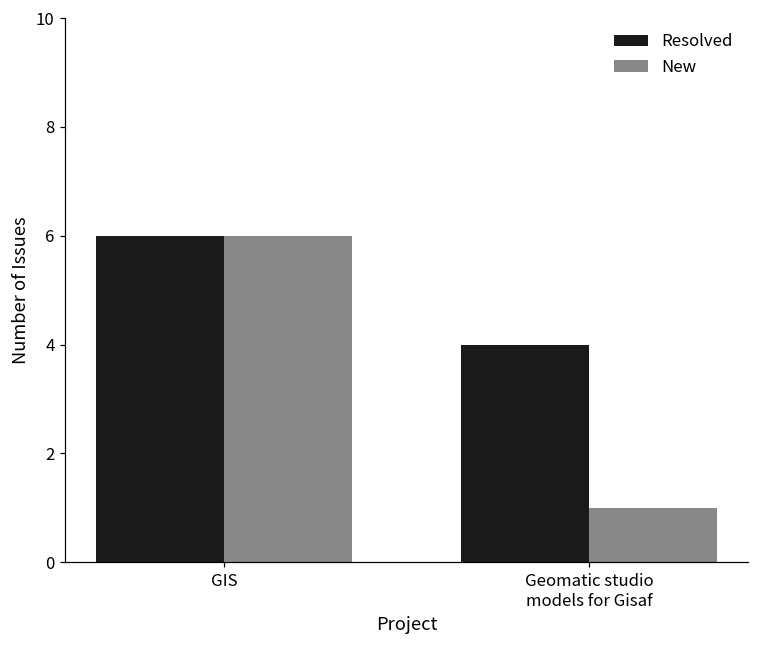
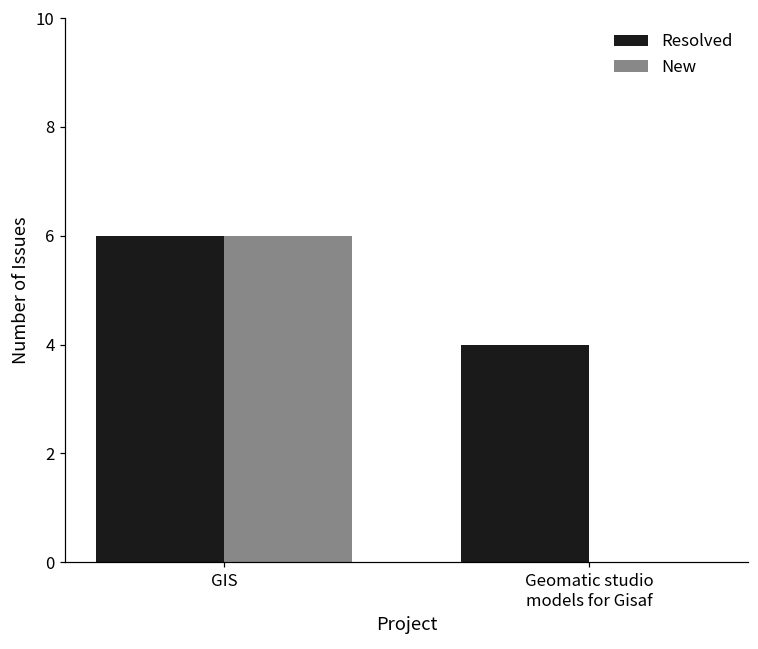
  {
    "Resolved": {
      "GIS": 6,
      "Geomatic studio models for Gisaf": 4
    },
    "New": {
      "GIS": 6,
-     "Geomatic studio models for Gisaf": 1
+     "Geomatic studio models for Gisaf": 0
    }
  }
